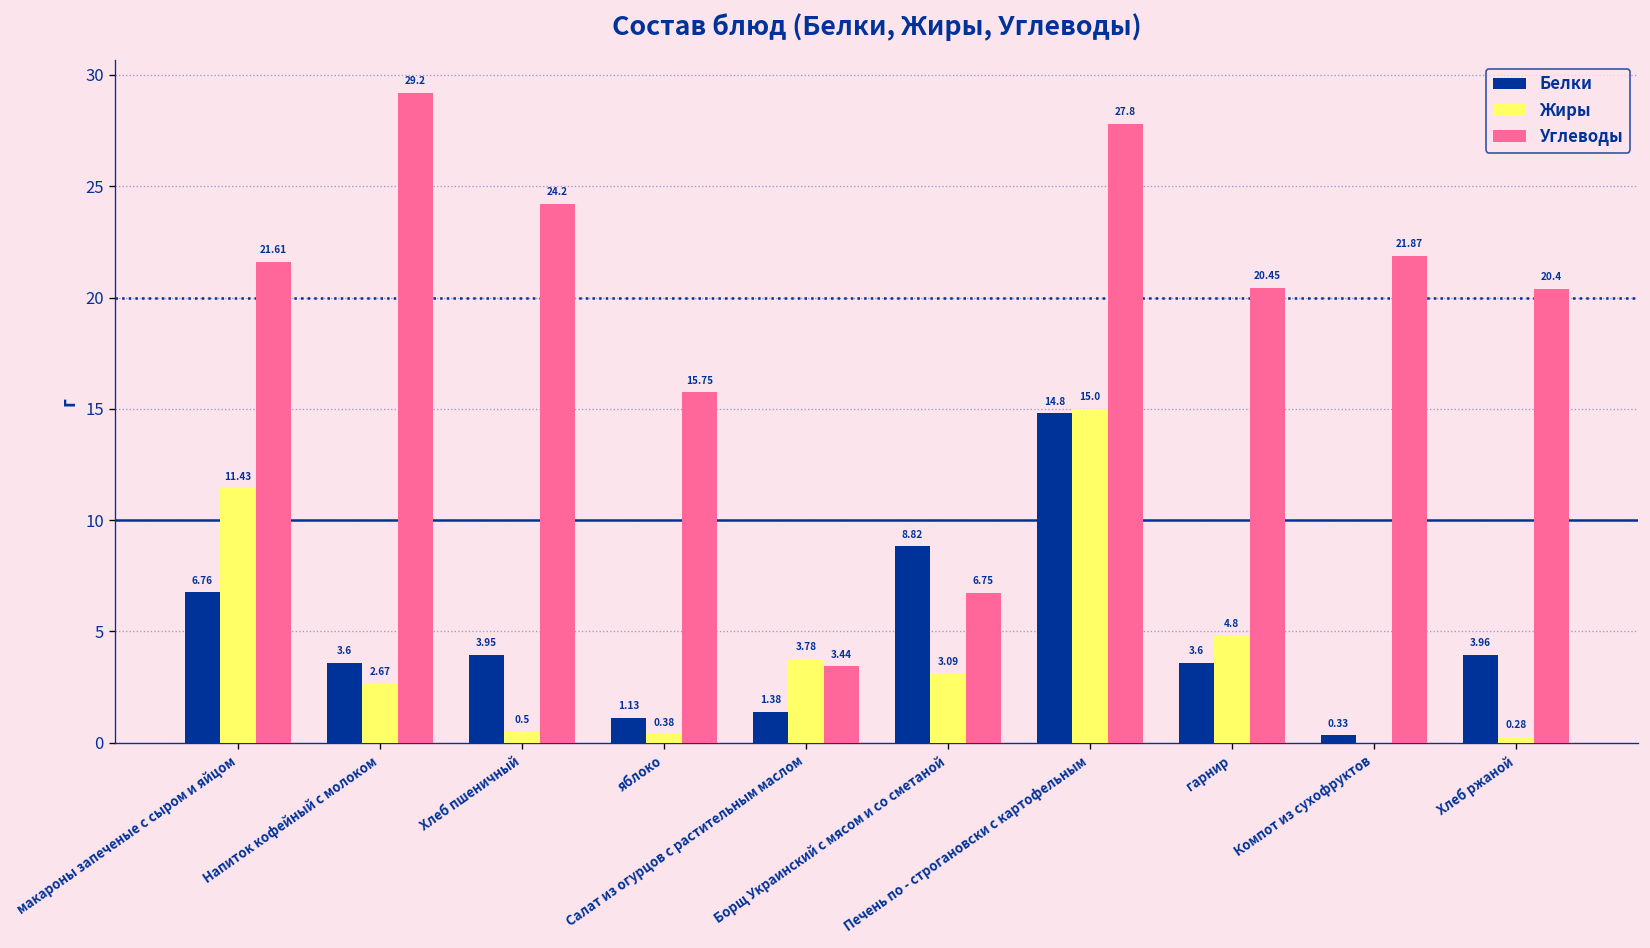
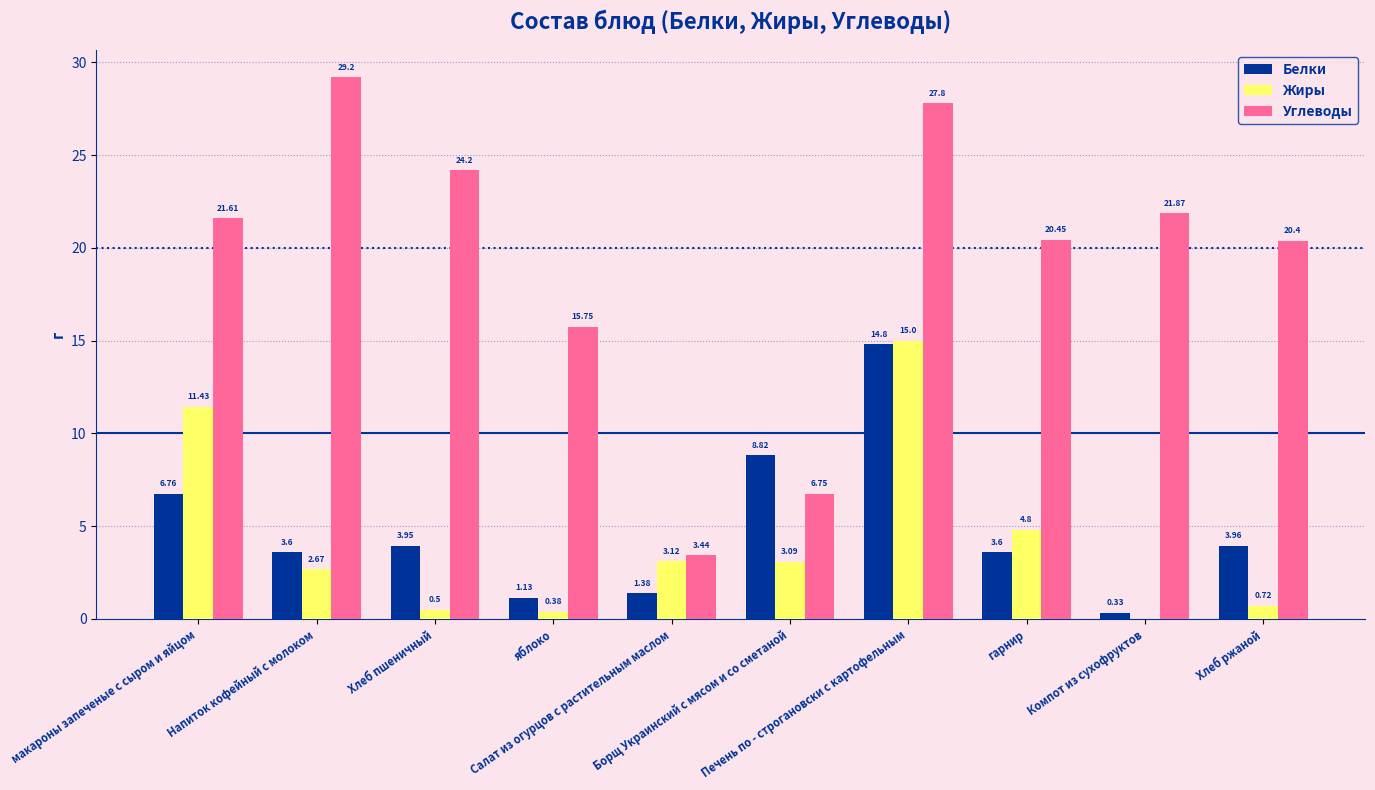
  {
    "Белки": {
      "макароны запеченые с сыром и яйцом": 6.76,
      "Напиток кофейный с молоком": 3.6,
      "Хлеб пшеничный": 3.95,
      "яблоко": 1.13,
      "Салат из огурцов с растительным маслом": 1.38,
      "Борщ Украинский с мясом и со сметаной": 8.82,
      "Печень по - строгановски с картофельным": 14.8,
      "гарнир": 3.6,
      "Компот из сухофруктов": 0.33,
      "Хлеб ржаной": 3.96
    },
    "Жиры": {
      "макароны запеченые с сыром и яйцом": 11.43,
      "Напиток кофейный с молоком": 2.67,
      "Хлеб пшеничный": 0.5,
      "яблоко": 0.38,
-     "Салат из огурцов с растительным маслом": 3.78,
+     "Салат из огурцов с растительным маслом": 3.12,
      "Борщ Украинский с мясом и со сметаной": 3.09,
      "Печень по - строгановски с картофельным": 15.0,
      "гарнир": 4.8,
-     "Хлеб ржаной": 0.28
+     "Хлеб ржаной": 0.72
    },
    "Углеводы": {
      "макароны запеченые с сыром и яйцом": 21.61,
      "Напиток кофейный с молоком": 29.2,
      "Хлеб пшеничный": 24.2,
      "яблоко": 15.75,
      "Салат из огурцов с растительным маслом": 3.44,
      "Борщ Украинский с мясом и со сметаной": 6.75,
      "Печень по - строгановски с картофельным": 27.8,
      "гарнир": 20.45,
      "Компот из сухофруктов": 21.87,
      "Хлеб ржаной": 20.4
    }
  }
